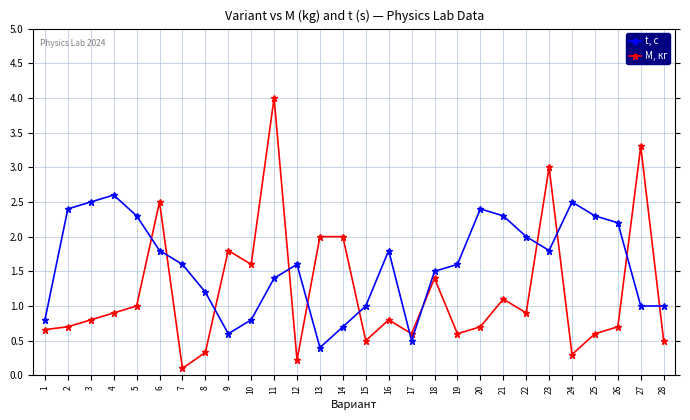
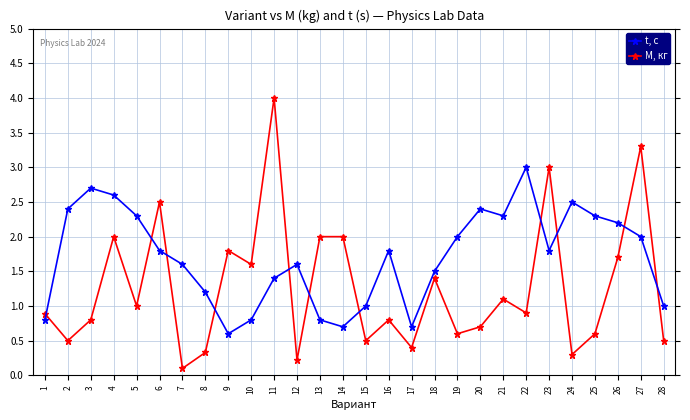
  {
    "M, кг": {
-     "1": 0.7,
-     "2": 0.7,
+     "1": 0.9,
+     "2": 0.5,
      "3": 0.8,
-     "4": 0.9,
+     "4": 2.0,
      "5": 1.0,
      "6": 2.5,
      "7": 0.1,
      "8": 0.3,
      "9": 1.8,
      "10": 1.6,
      "11": 4.0,
      "12": 0.2,
      "13": 2.0,
      "14": 2.0,
      "15": 0.5,
      "16": 0.8,
-     "17": 0.6,
+     "17": 0.4,
      "18": 1.4,
      "19": 0.6,
      "20": 0.7,
      "21": 1.1,
      "22": 0.9,
      "23": 3.0,
      "24": 0.3,
      "25": 0.6,
-     "26": 0.7,
+     "26": 1.7,
      "27": 3.3,
      "28": 0.5
    },
    "t, с": {
      "1": 0.8,
      "2": 2.4,
-     "3": 2.5,
+     "3": 2.7,
      "4": 2.6,
      "5": 2.3,
      "6": 1.8,
      "7": 1.6,
      "8": 1.2,
      "9": 0.6,
      "10": 0.8,
      "11": 1.4,
      "12": 1.6,
-     "13": 0.4,
+     "13": 0.8,
      "14": 0.7,
      "15": 1.0,
      "16": 1.8,
-     "17": 0.5,
+     "17": 0.7,
      "18": 1.5,
-     "19": 1.6,
+     "19": 2.0,
      "20": 2.4,
      "21": 2.3,
-     "22": 2,
+     "22": 3,
      "23": 1.8,
      "24": 2.5,
      "25": 2.3,
      "26": 2.2,
-     "27": 1,
+     "27": 2,
      "28": 1.0
    }
  }
